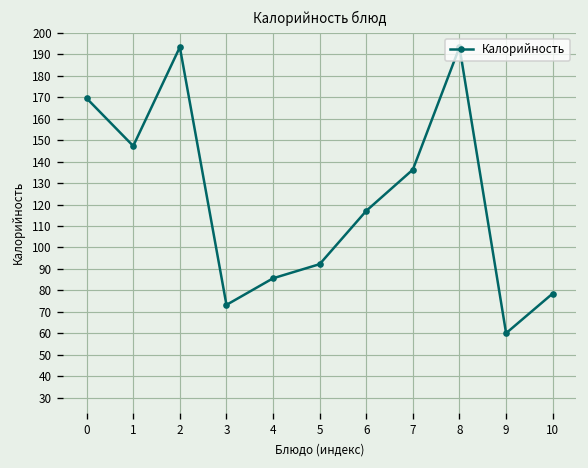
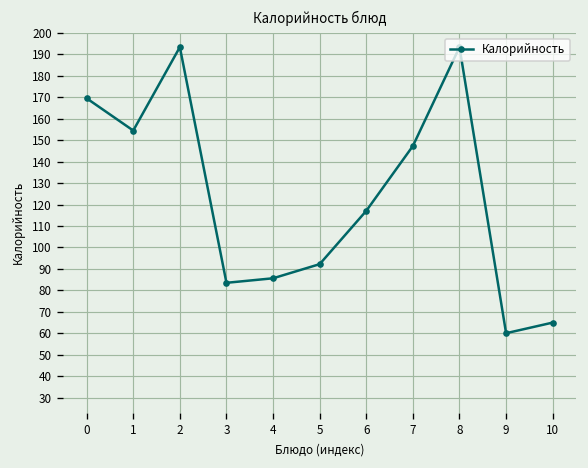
  {
    "0": 170,
-   "1": 147,
+   "1": 155,
    "2": 193,
-   "3": 73,
+   "3": 84,
    "4": 86,
    "5": 92,
    "6": 117,
-   "7": 136,
+   "7": 147,
    "9": 60,
-   "10": 79
+   "10": 65
  }
